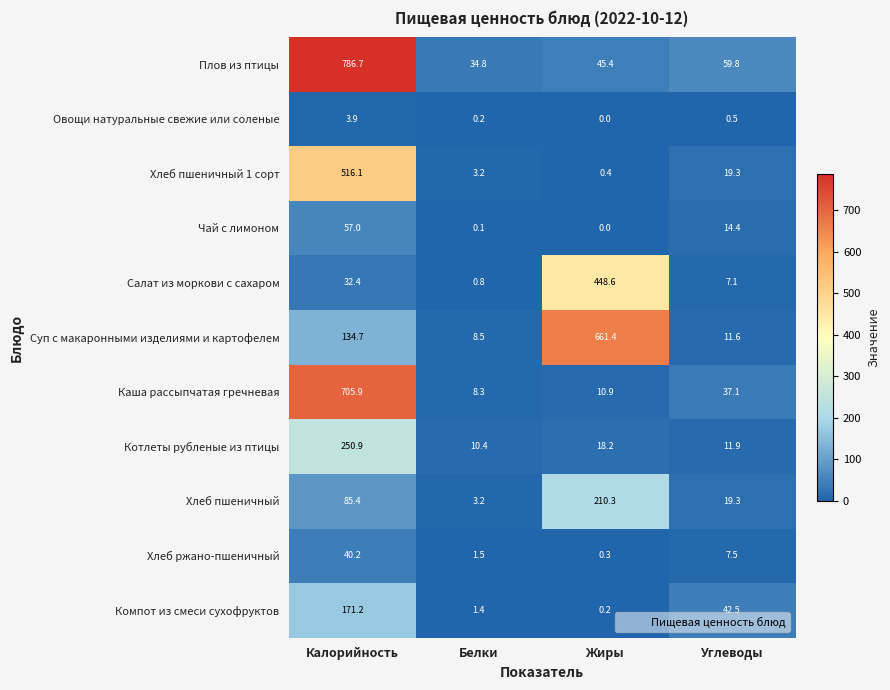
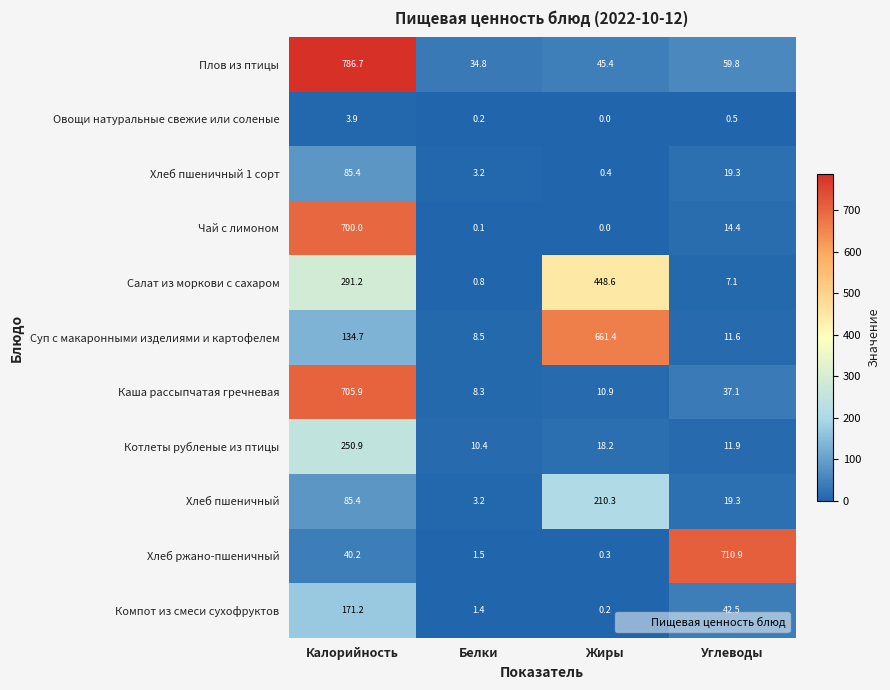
  {
    "Плов из птицы": {
      "Калорийность": 786.7,
      "Белки": 34.8,
      "Жиры": 45.4,
      "Углеводы": 59.8
    },
    "Овощи натуральные свежие или соленые": {
      "Калорийность": 3.9,
      "Белки": 0.2,
      "Жиры": 0.0,
      "Углеводы": 0.5
    },
    "Хлеб пшеничный 1 сорт": {
-     "Калорийность": 516.1,
+     "Калорийность": 85.4,
      "Белки": 3.2,
      "Жиры": 0.4,
      "Углеводы": 19.3
    },
    "Чай с лимоном": {
-     "Калорийность": 57.0,
+     "Калорийность": 700.0,
      "Белки": 0.1,
      "Жиры": 0.0,
      "Углеводы": 14.4
    },
    "Салат из моркови с сахаром": {
-     "Калорийность": 32.4,
+     "Калорийность": 291.2,
      "Белки": 0.8,
      "Жиры": 448.6,
      "Углеводы": 7.1
    },
    "Суп с макаронными изделиями и картофелем": {
      "Калорийность": 134.7,
      "Белки": 8.5,
      "Жиры": 661.4,
      "Углеводы": 11.6
    },
    "Каша рассыпчатая гречневая": {
      "Калорийность": 705.9,
      "Белки": 8.3,
      "Жиры": 10.9,
      "Углеводы": 37.1
    },
    "Котлеты рубленые из птицы": {
      "Калорийность": 250.9,
      "Белки": 10.4,
      "Жиры": 18.2,
      "Углеводы": 11.9
    },
    "Хлеб пшеничный": {
      "Калорийность": 85.4,
      "Белки": 3.2,
      "Жиры": 210.3,
      "Углеводы": 19.3
    },
    "Хлеб ржано-пшеничный": {
      "Калорийность": 40.2,
      "Белки": 1.5,
      "Жиры": 0.3,
-     "Углеводы": 7.5
+     "Углеводы": 710.9
    },
    "Компот из смеси сухофруктов": {
      "Калорийность": 171.2,
      "Белки": 1.4,
      "Жиры": 0.2
    }
  }
